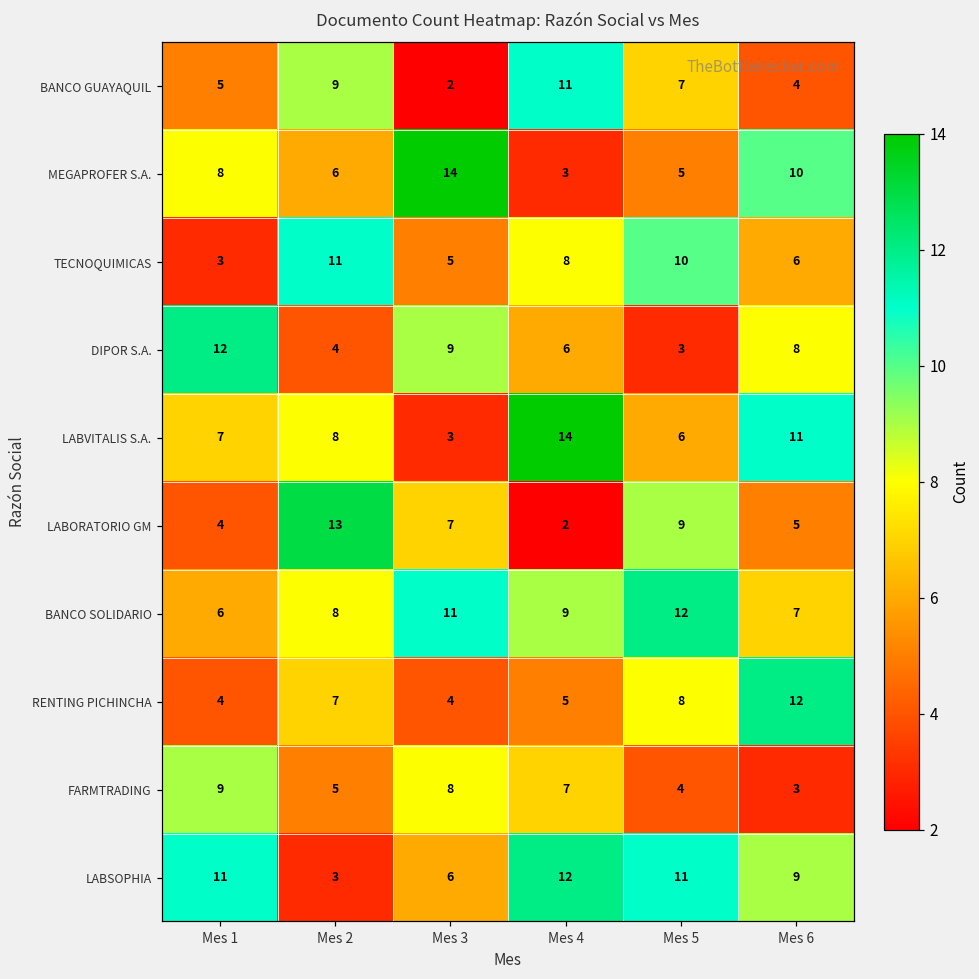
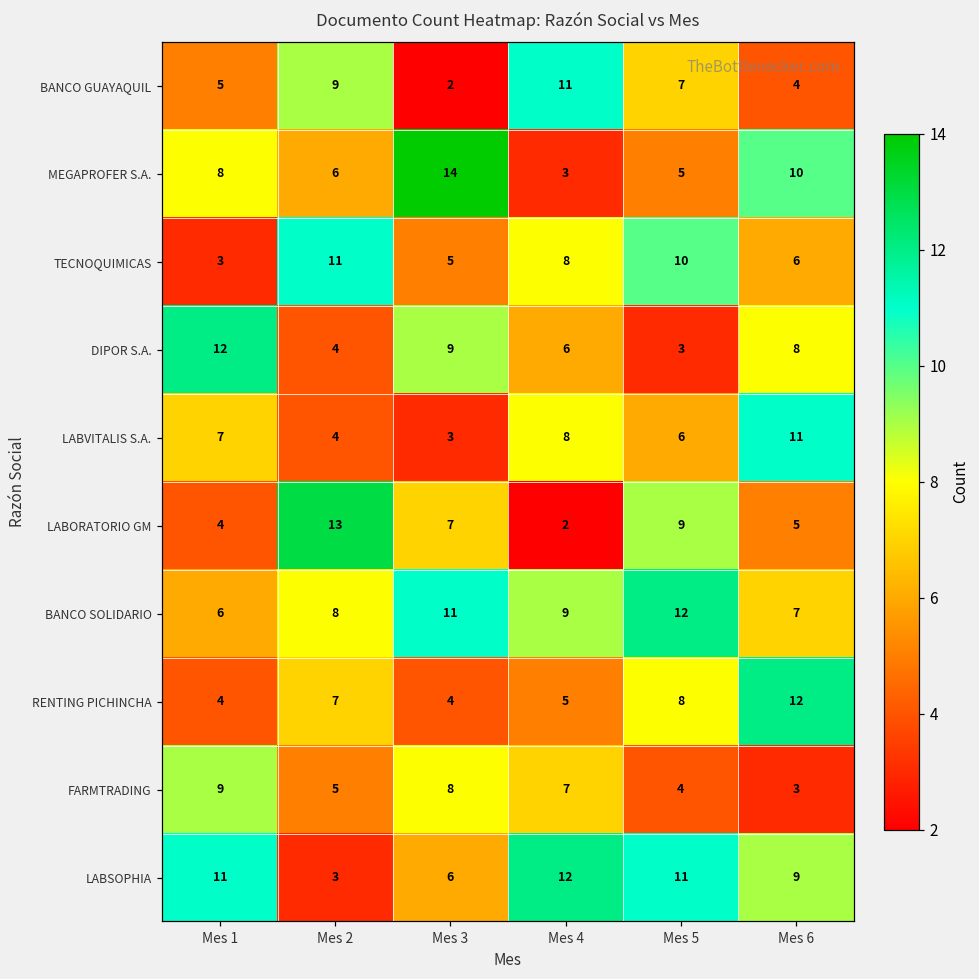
  {
    "BANCO GUAYAQUIL": {
      "Mes 1": 5,
      "Mes 2": 9,
      "Mes 3": 2,
      "Mes 4": 11,
      "Mes 5": 7
    },
    "MEGAPROFER S.A.": {
      "Mes 1": 8,
      "Mes 2": 6,
      "Mes 3": 14,
      "Mes 4": 3,
      "Mes 5": 5,
      "Mes 6": 10
    },
    "TECNOQUIMICAS": {
      "Mes 1": 3,
      "Mes 2": 11,
      "Mes 3": 5,
      "Mes 4": 8,
      "Mes 5": 10,
      "Mes 6": 6
    },
    "DIPOR S.A.": {
      "Mes 1": 12,
      "Mes 2": 4,
      "Mes 3": 9,
      "Mes 4": 6,
      "Mes 5": 3,
      "Mes 6": 8
    },
    "LABVITALIS S.A.": {
      "Mes 1": 7,
-     "Mes 2": 8,
+     "Mes 2": 4,
      "Mes 3": 3,
-     "Mes 4": 14,
+     "Mes 4": 8,
      "Mes 5": 6,
      "Mes 6": 11
    },
    "LABORATORIO GM": {
      "Mes 1": 4,
      "Mes 2": 13,
      "Mes 3": 7,
      "Mes 4": 2,
      "Mes 5": 9,
      "Mes 6": 5
    },
    "BANCO SOLIDARIO": {
      "Mes 1": 6,
      "Mes 2": 8,
      "Mes 3": 11,
      "Mes 4": 9,
      "Mes 5": 12,
      "Mes 6": 7
    },
    "RENTING PICHINCHA": {
      "Mes 1": 4,
      "Mes 2": 7,
      "Mes 3": 4,
      "Mes 4": 5,
      "Mes 5": 8,
      "Mes 6": 12
    },
    "FARMTRADING": {
      "Mes 1": 9,
      "Mes 2": 5,
      "Mes 3": 8,
      "Mes 4": 7,
      "Mes 5": 4,
      "Mes 6": 3
    },
    "LABSOPHIA": {
      "Mes 1": 11,
      "Mes 2": 3,
      "Mes 3": 6,
      "Mes 4": 12,
      "Mes 5": 11,
      "Mes 6": 9
    }
  }
